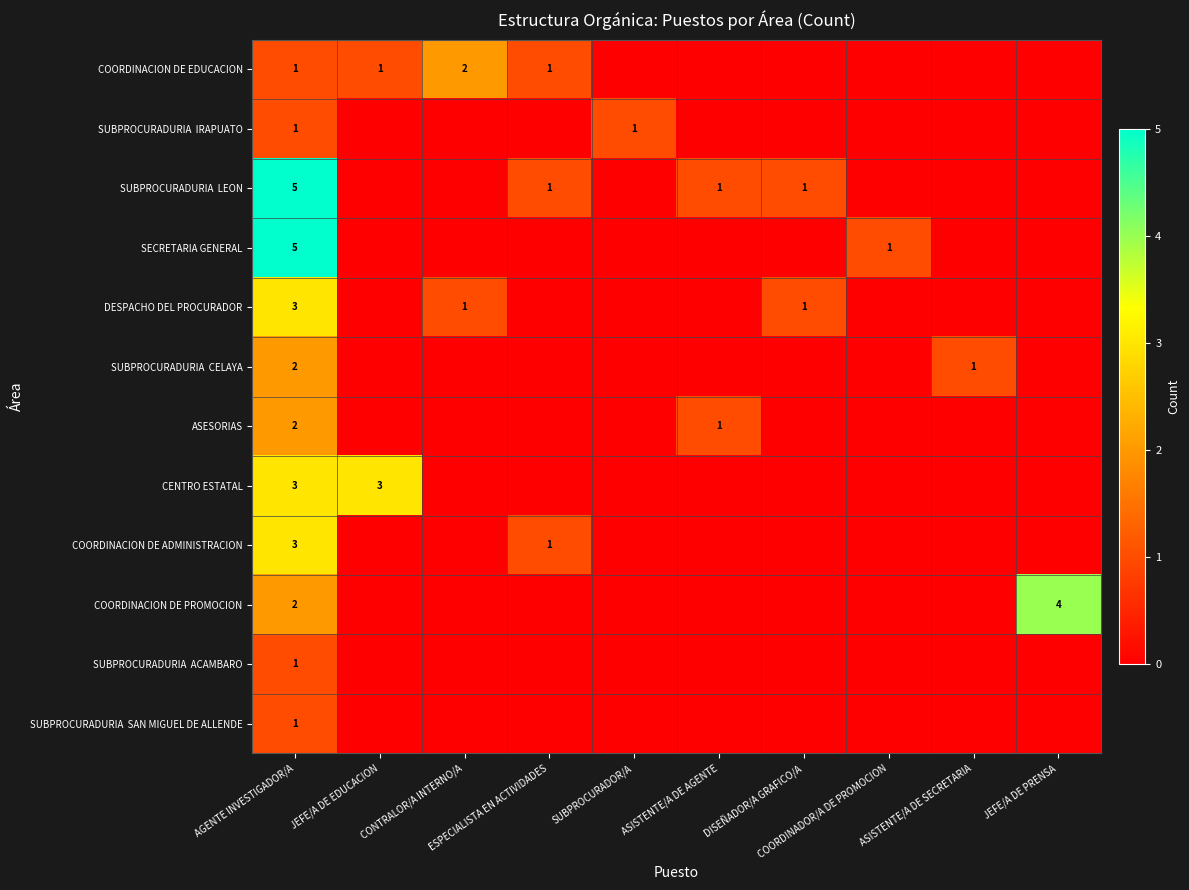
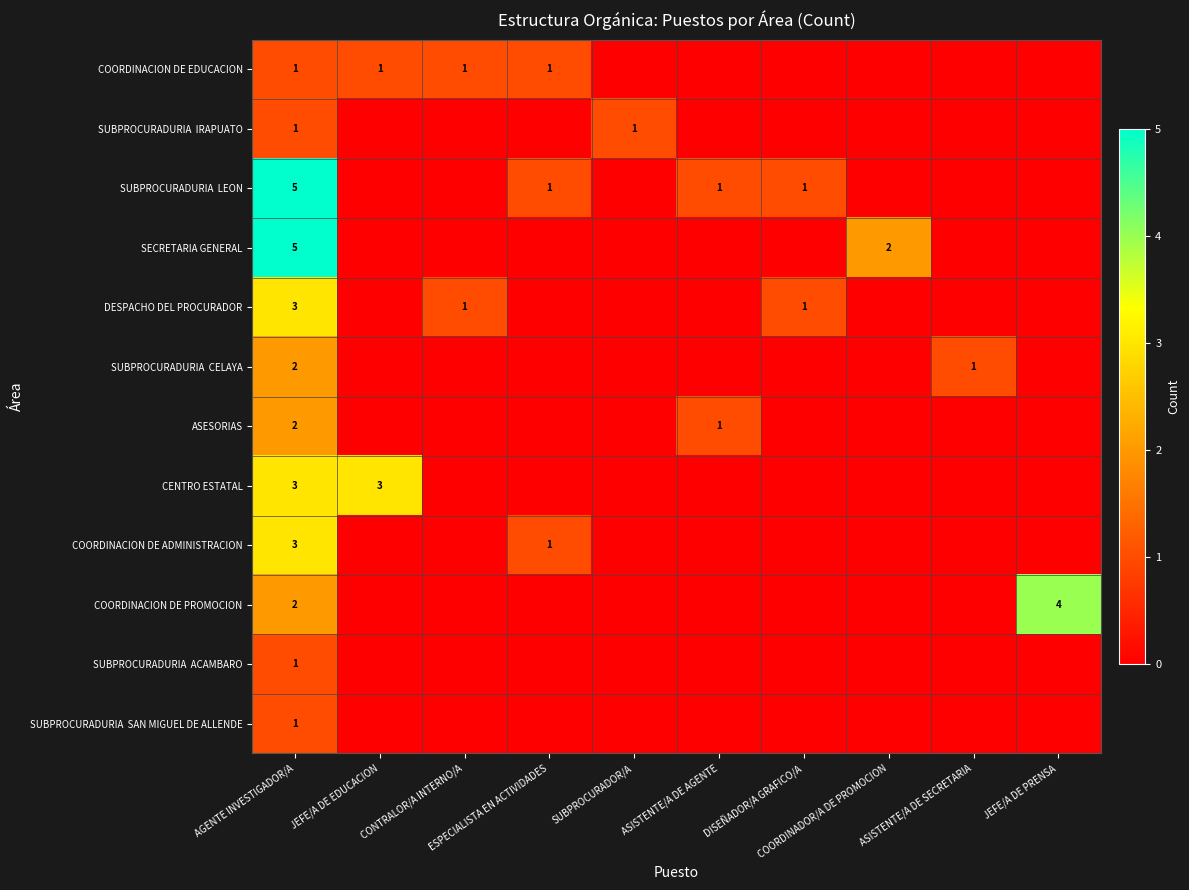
  {
    "COORDINACION DE EDUCACION": {
      "AGENTE INVESTIGADOR/A": 1,
      "JEFE/A DE EDUCACION": 1,
-     "CONTRALOR/A INTERNO/A": 2,
+     "CONTRALOR/A INTERNO/A": 1,
      "ESPECIALISTA EN ACTIVIDADES": 1
    },
    "SUBPROCURADURIA IRAPUATO": {
      "AGENTE INVESTIGADOR/A": 1,
      "SUBPROCURADOR/A": 1
    },
    "SUBPROCURADURIA LEON": {
      "AGENTE INVESTIGADOR/A": 5,
      "ESPECIALISTA EN ACTIVIDADES": 1,
      "ASISTENTE/A DE AGENTE": 1,
      "DISEÑADOR/A GRAFICO/A": 1
    },
    "SECRETARIA GENERAL": {
      "AGENTE INVESTIGADOR/A": 5,
-     "COORDINADOR/A DE PROMOCION": 1
+     "COORDINADOR/A DE PROMOCION": 2
    },
    "DESPACHO DEL PROCURADOR": {
      "AGENTE INVESTIGADOR/A": 3,
      "CONTRALOR/A INTERNO/A": 1,
      "DISEÑADOR/A GRAFICO/A": 1
    },
    "SUBPROCURADURIA CELAYA": {
      "AGENTE INVESTIGADOR/A": 2,
      "ASISTENTE/A DE SECRETARIA": 1
    },
    "ASESORIAS": {
      "AGENTE INVESTIGADOR/A": 2,
      "ASISTENTE/A DE AGENTE": 1
    },
    "CENTRO ESTATAL": {
      "AGENTE INVESTIGADOR/A": 3,
      "JEFE/A DE EDUCACION": 3
    },
    "COORDINACION DE ADMINISTRACION": {
      "AGENTE INVESTIGADOR/A": 3,
      "ESPECIALISTA EN ACTIVIDADES": 1
    },
    "COORDINACION DE PROMOCION": {
      "AGENTE INVESTIGADOR/A": 2,
      "JEFE/A DE PRENSA": 4
    },
    "SUBPROCURADURIA ACAMBARO": {
      "AGENTE INVESTIGADOR/A": 1
    },
    "SUBPROCURADURIA SAN MIGUEL DE ALLENDE": {
      "AGENTE INVESTIGADOR/A": 1
    }
  }
